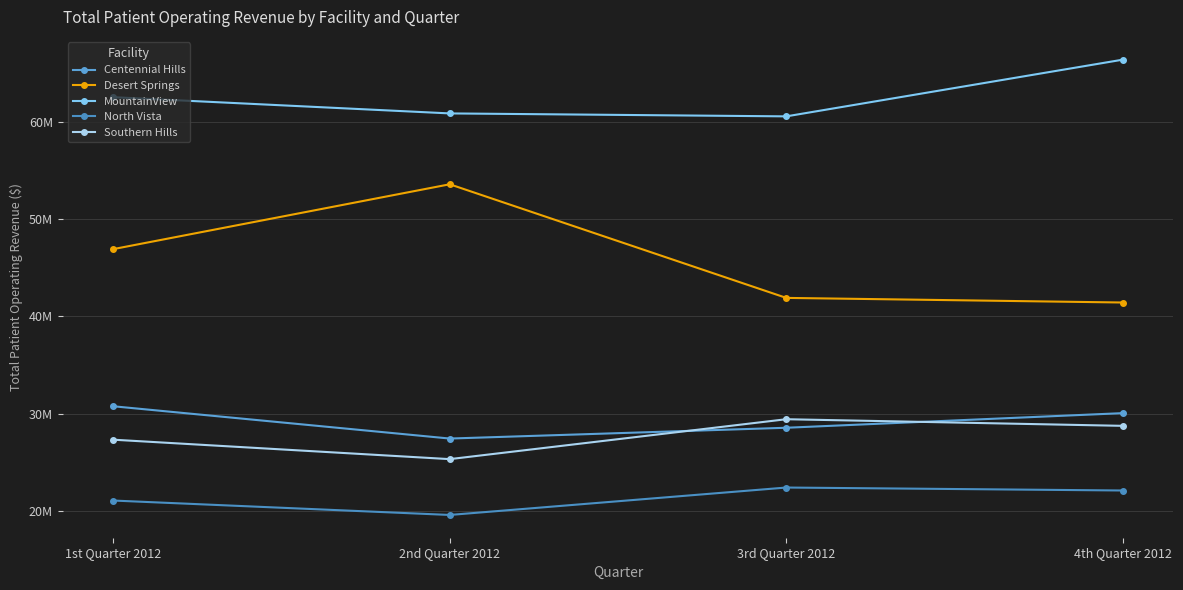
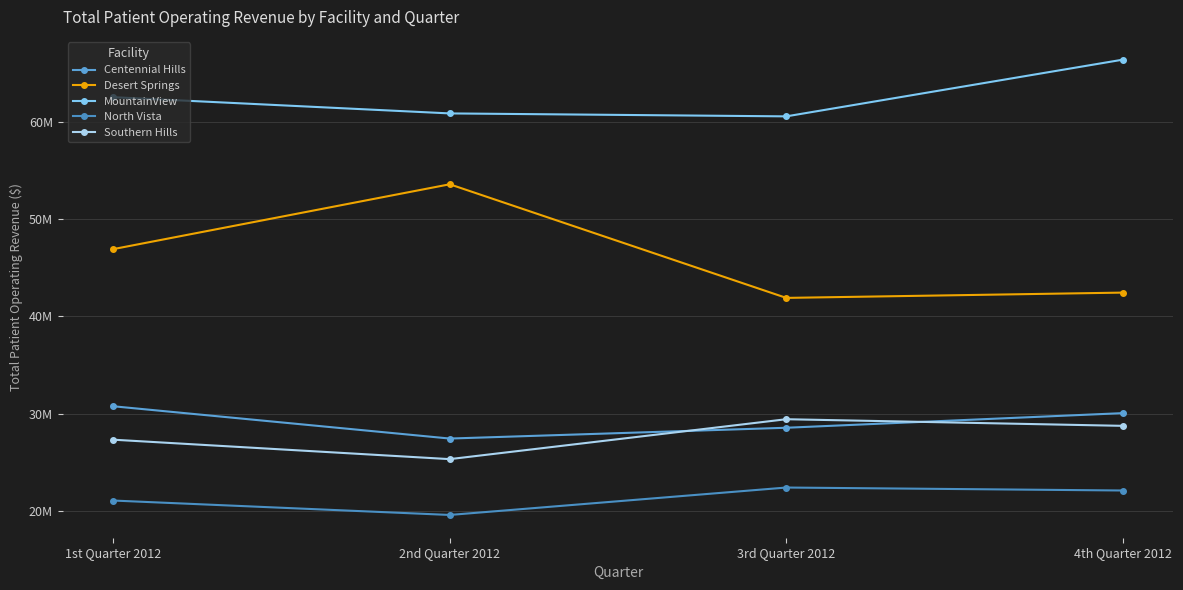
  {
    "Desert Springs": {
      "1st Quarter 2012": 47000000,
      "2nd Quarter 2012": 54000000,
      "3rd Quarter 2012": 42000000,
-     "4th Quarter 2012": 41000000
+     "4th Quarter 2012": 42000000
    }
  }
